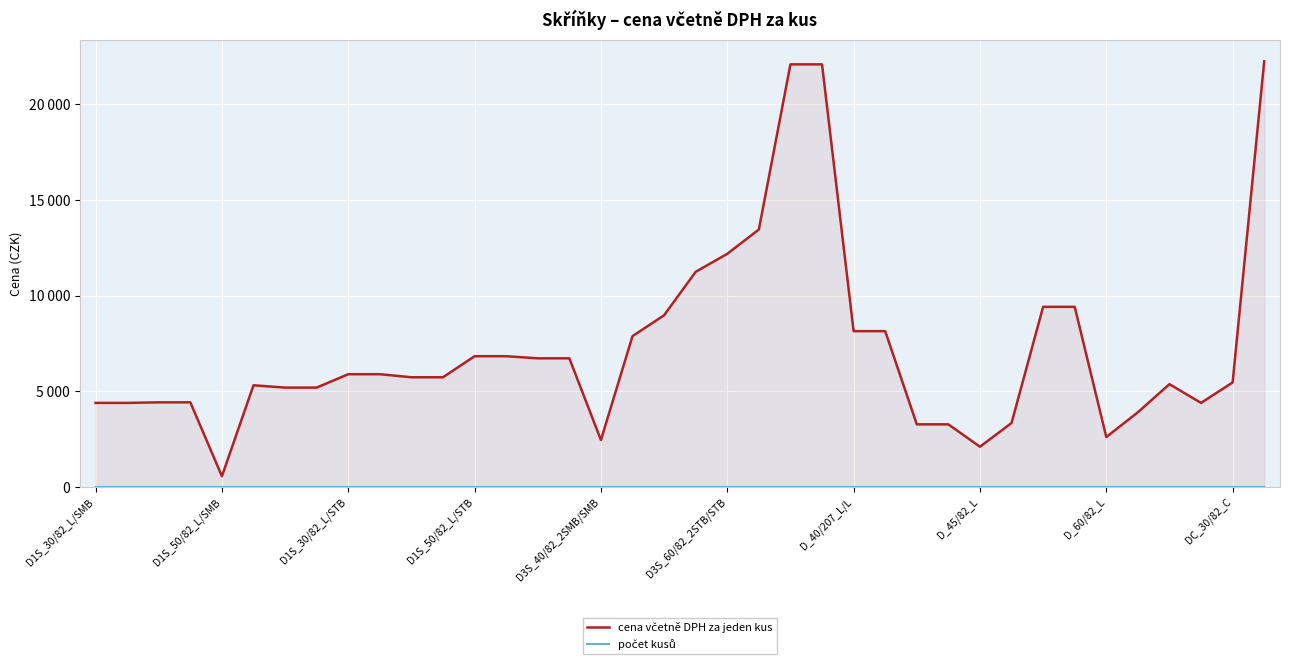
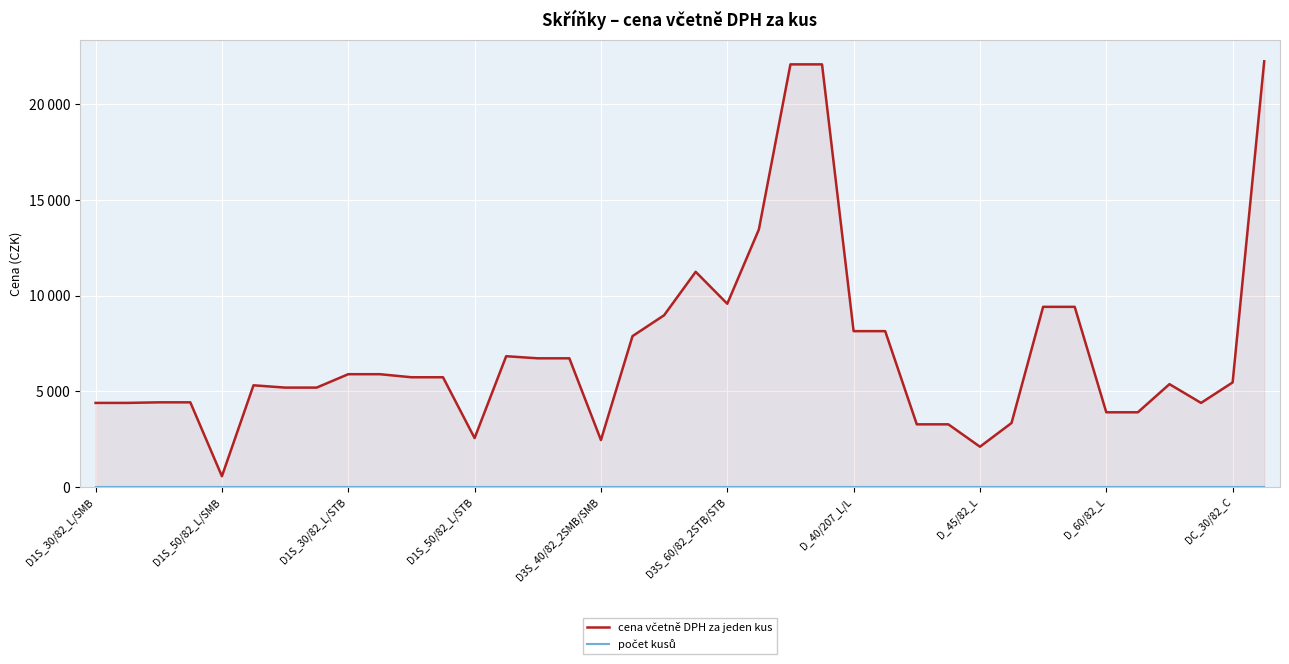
  {
    "cena včetně DPH za jeden kus": {
      "D1S_30/82_L/SMB": 4400,
      "D1S_50/82_L/SMB": 600,
      "D1S_30/82_L/STB": 5900,
-     "D1S_50/82_L/STB": 6800,
+     "D1S_50/82_L/STB": 2600,
      "D3S_40/82_2SMB/SMB": 2400,
-     "D3S_60/82_2STB/STB": 12200,
+     "D3S_60/82_2STB/STB": 9600,
      "D_40/207_L/L": 8100,
      "D_45/82_L": 2100,
-     "D_60/82_L": 2600,
+     "D_60/82_L": 3900,
      "DC_30/82_C": 5500
    },
    "počet kusů": {
      "D1S_30/82_L/SMB": 0,
      "D1S_50/82_L/SMB": 0,
      "D1S_30/82_L/STB": 0,
      "D1S_50/82_L/STB": 0,
      "D3S_40/82_2SMB/SMB": 0,
      "D3S_60/82_2STB/STB": 0,
      "D_40/207_L/L": 0,
      "D_45/82_L": 0,
      "D_60/82_L": 0,
      "DC_30/82_C": 0
    }
  }
